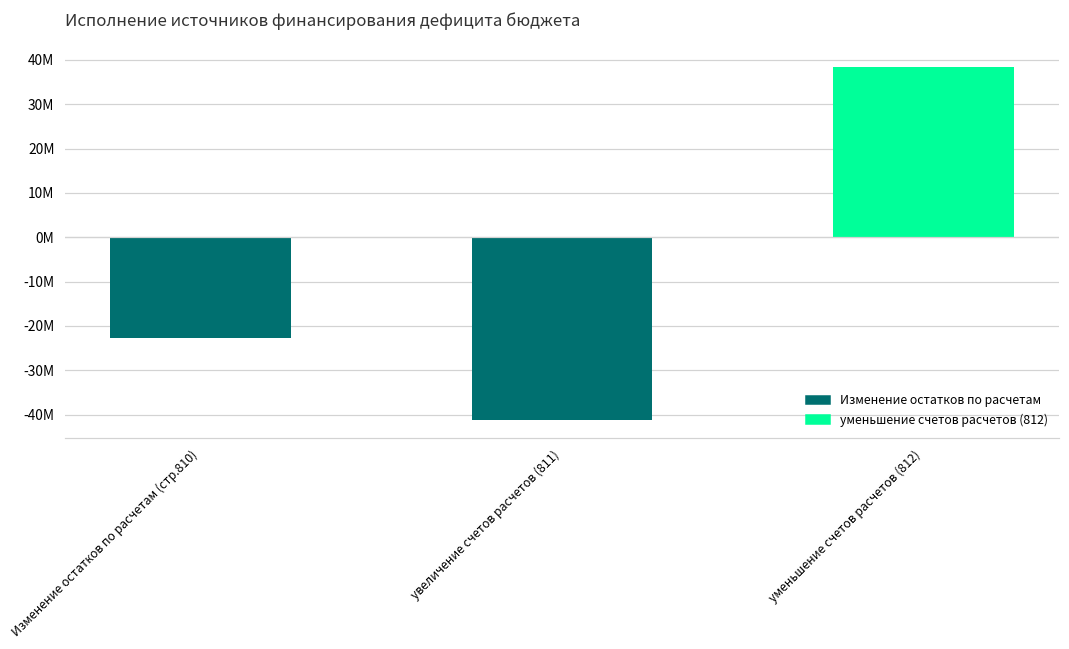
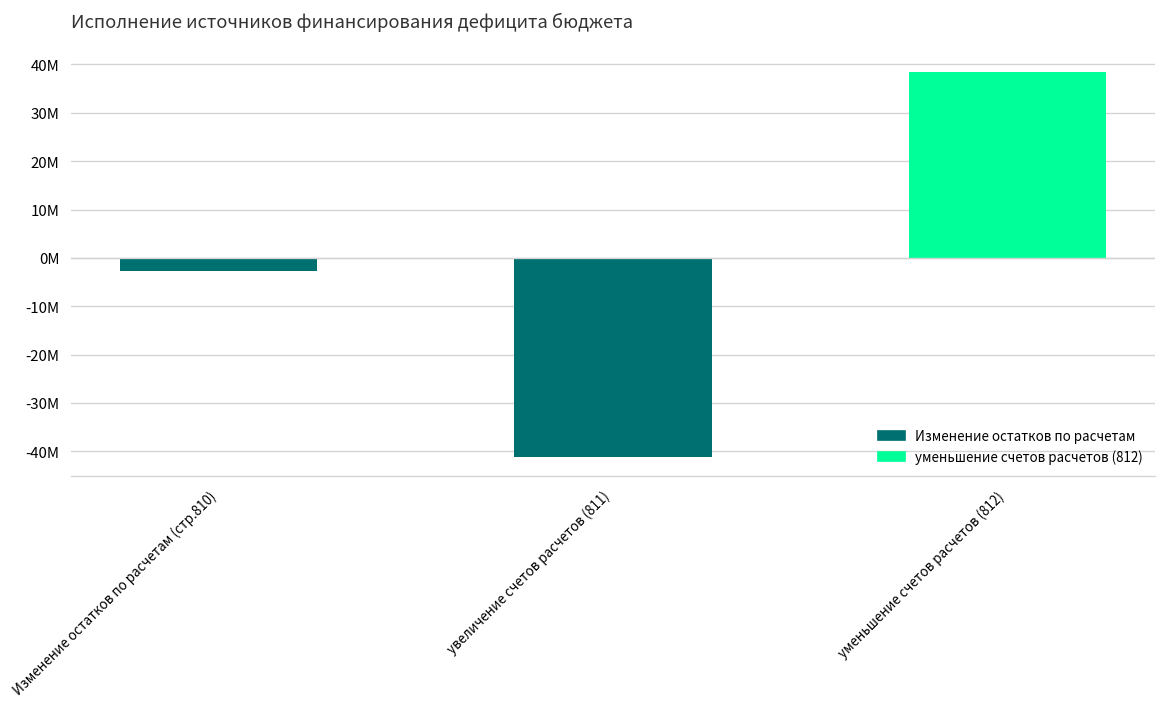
  {
-   "Изменение остатков по расчетам (стр.810)": "-23М",
+   "Изменение остатков по расчетам (стр.810)": "-3М",
    "увеличение счетов расчетов (811)": "-41М",
    "уменьшение счетов расчетов (812)": "38М"
  }
